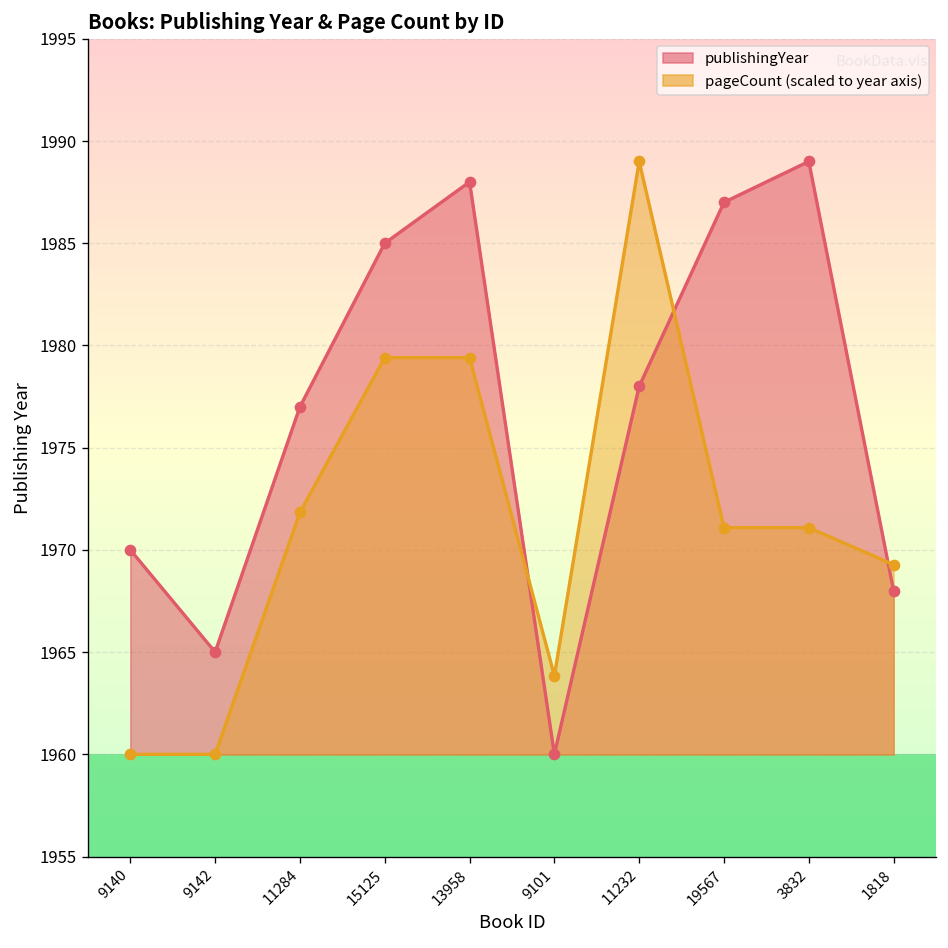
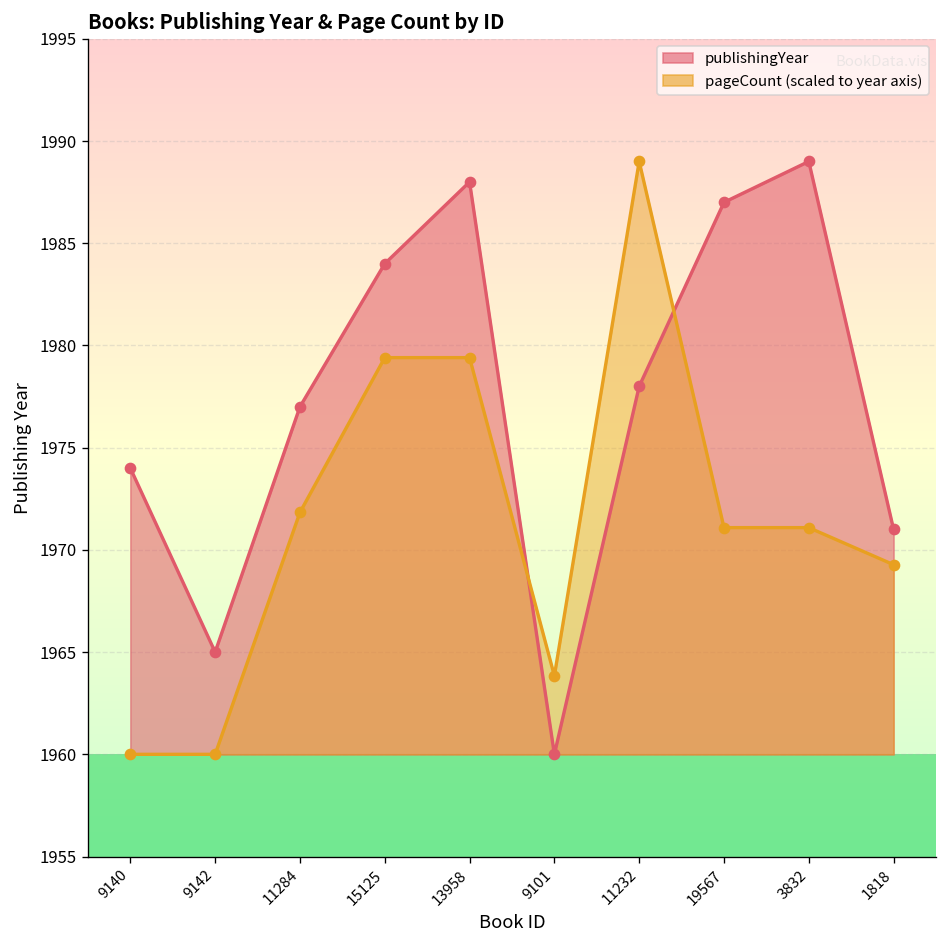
  {
    "publishingYear": {
-     "9140": 1970,
+     "9140": 1974,
      "9142": 1965,
      "11284": 1977,
-     "15125": 1985,
+     "15125": 1984,
      "13958": 1988,
      "9101": 1960,
      "11232": 1978,
      "19567": 1987,
      "3832": 1989,
-     "1818": 1968
+     "1818": 1971
    }
  }
